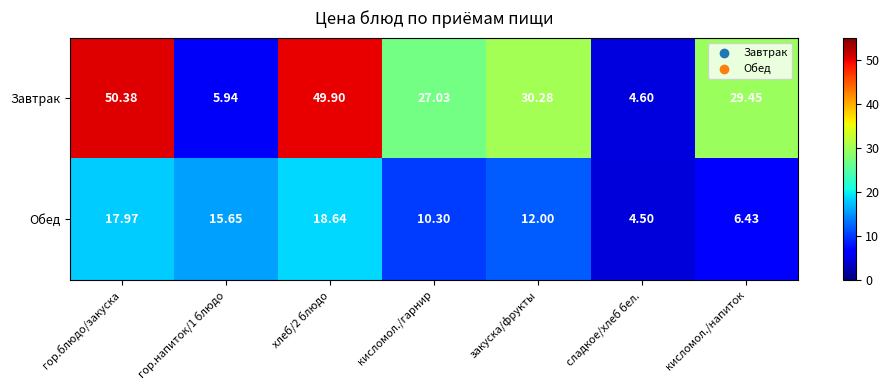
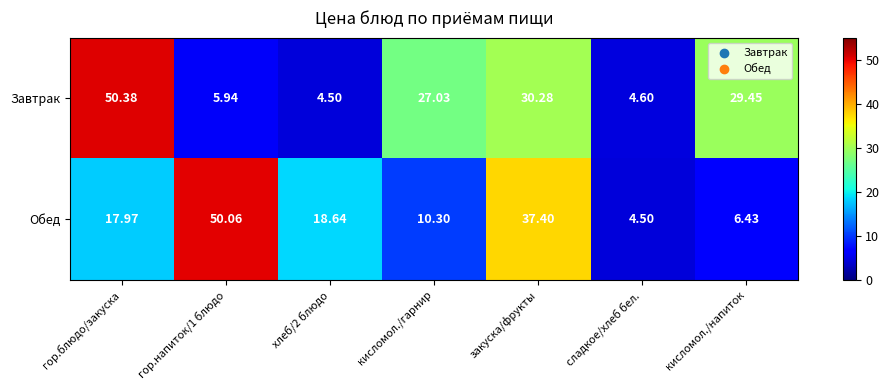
  {
    "Завтрак": {
      "гор.блюдо/закуска": 50.38,
      "гор.напиток/1 блюдо": 5.94,
-     "хлеб/2 блюдо": 49.90,
+     "хлеб/2 блюдо": 4.50,
      "кисломол./гарнир": 27.03,
      "закуска/фрукты": 30.28,
      "сладкое/хлеб бел.": 4.60,
      "кисломол./напиток": 29.45
    },
    "Обед": {
      "гор.блюдо/закуска": 17.97,
-     "гор.напиток/1 блюдо": 15.65,
+     "гор.напиток/1 блюдо": 50.06,
      "хлеб/2 блюдо": 18.64,
      "кисломол./гарнир": 10.30,
-     "закуска/фрукты": 12.00,
+     "закуска/фрукты": 37.40,
      "сладкое/хлеб бел.": 4.50,
      "кисломол./напиток": 6.43
    }
  }
